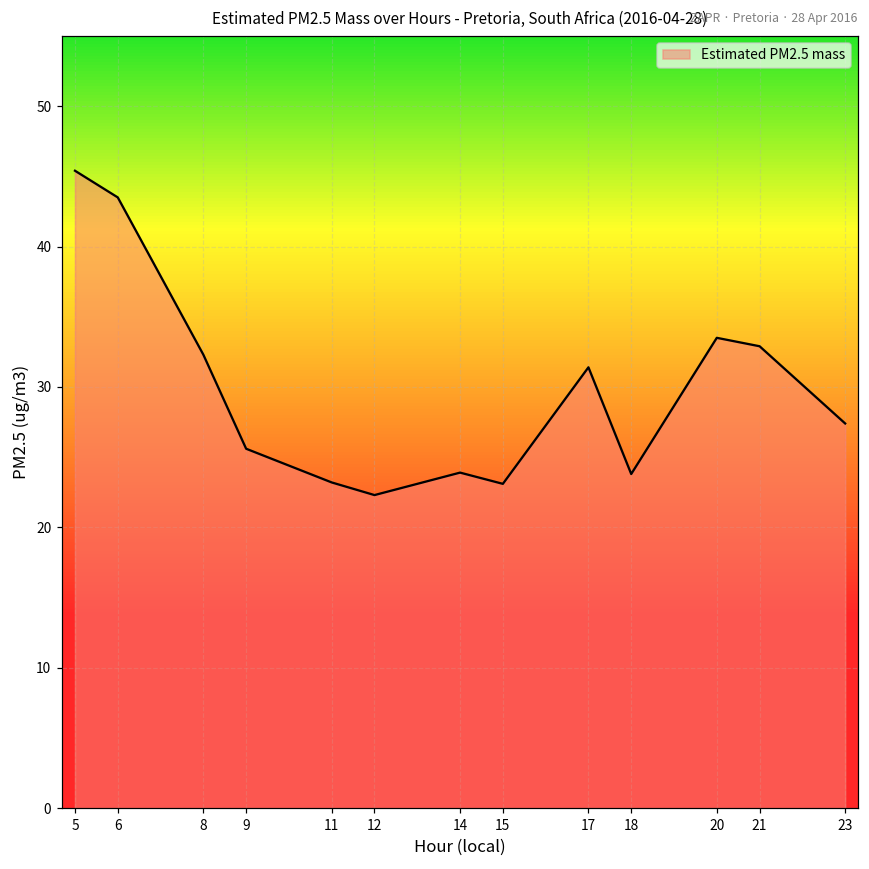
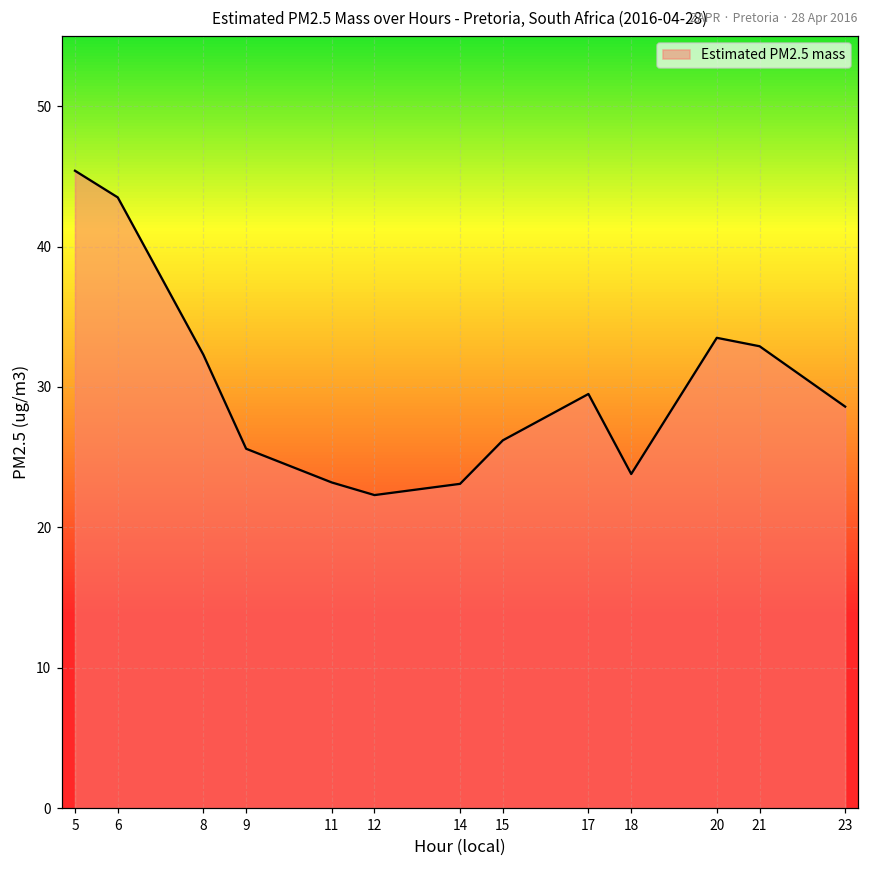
  {
    "5": 45.4,
    "6": 43.5,
    "8": 32.3,
    "9": 25.6,
    "11": 23.2,
    "12": 22.3,
-   "14": 23.9,
-   "15": 23.1,
-   "17": 31.4,
+   "14": 23.1,
+   "15": 26.2,
+   "17": 29.5,
    "18": 23.8,
    "20": 33.5,
    "21": 32.9,
-   "23": 27.4
+   "23": 28.6
  }
